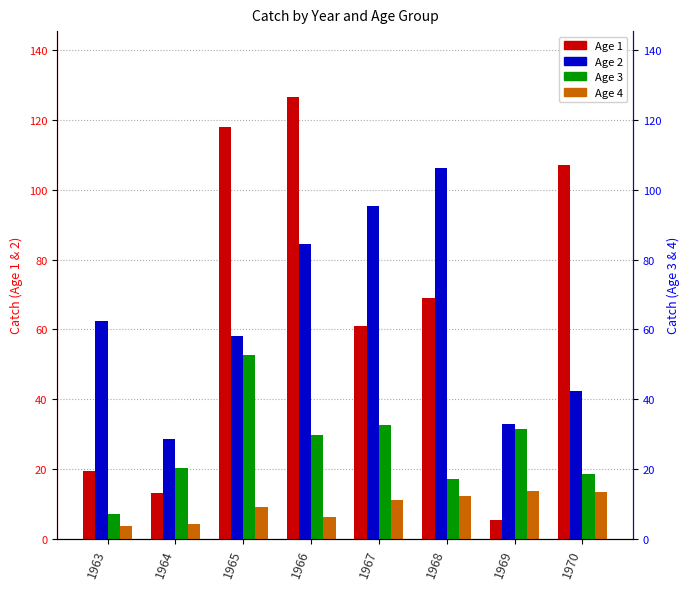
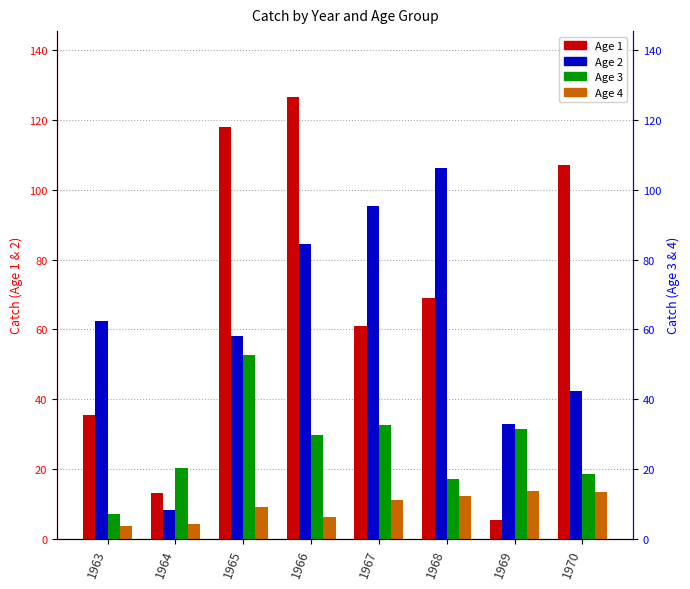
  {
    "Age 1": {
-     "1963": 19,
+     "1963": 35,
      "1964": 13,
      "1965": 118,
      "1966": 127,
      "1967": 61,
      "1968": 69,
      "1969": 5,
      "1970": 107
    },
    "Age 2": {
      "1963": 62,
-     "1964": 29,
+     "1964": 8,
      "1965": 58,
      "1966": 84,
      "1967": 95,
      "1968": 106,
      "1969": 33,
      "1970": 42
    },
    "Age 3": {
      "1963": 7,
      "1964": 20,
      "1965": 53,
      "1966": 30,
      "1967": 33,
      "1968": 17,
      "1969": 32,
      "1970": 19
    },
    "Age 4": {
      "1963": 4,
      "1964": 4,
      "1965": 9,
      "1966": 6,
      "1967": 11,
      "1968": 12,
      "1969": 14,
      "1970": 13
    }
  }
